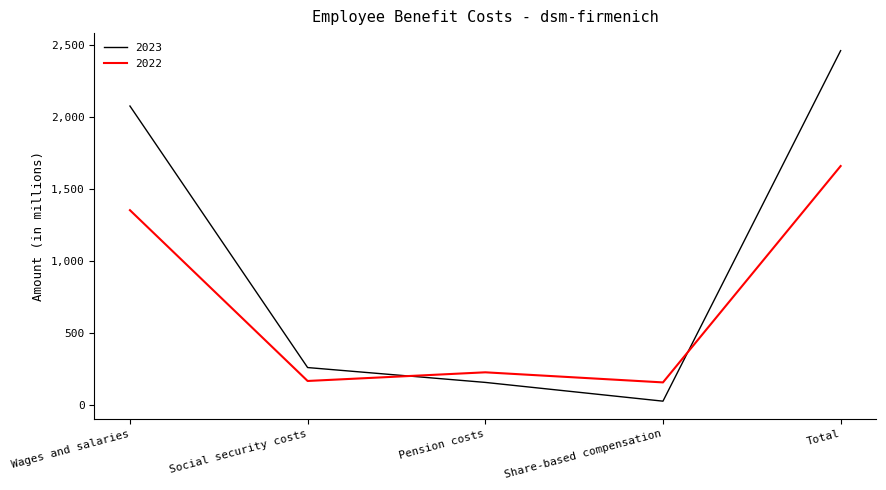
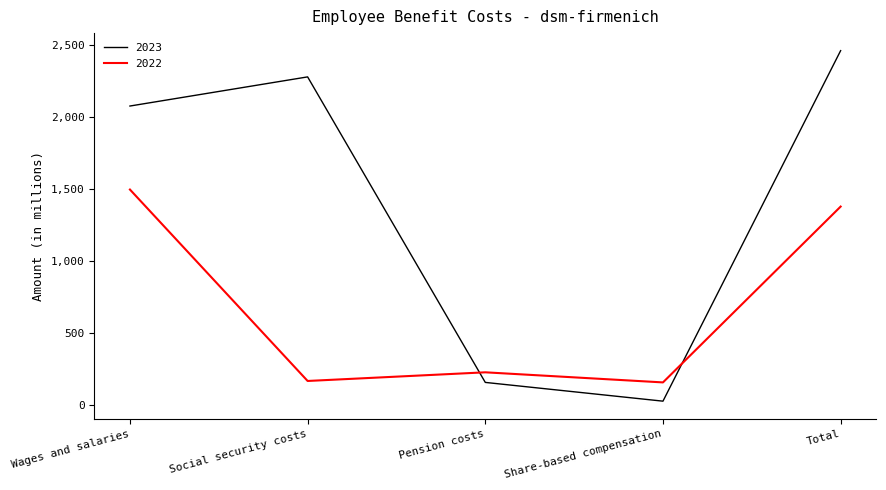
  {
    "2023": {
      "Wages and salaries": "2,080",
-     "Social security costs": "260",
+     "Social security costs": "2,280",
      "Pension costs": "160",
      "Share-based compensation": "30",
      "Total": "2,460"
    },
    "2022": {
-     "Wages and salaries": "1,350",
+     "Wages and salaries": "1,500",
      "Social security costs": "170",
      "Pension costs": "230",
      "Share-based compensation": "160",
-     "Total": "1,660"
+     "Total": "1,380"
    }
  }
